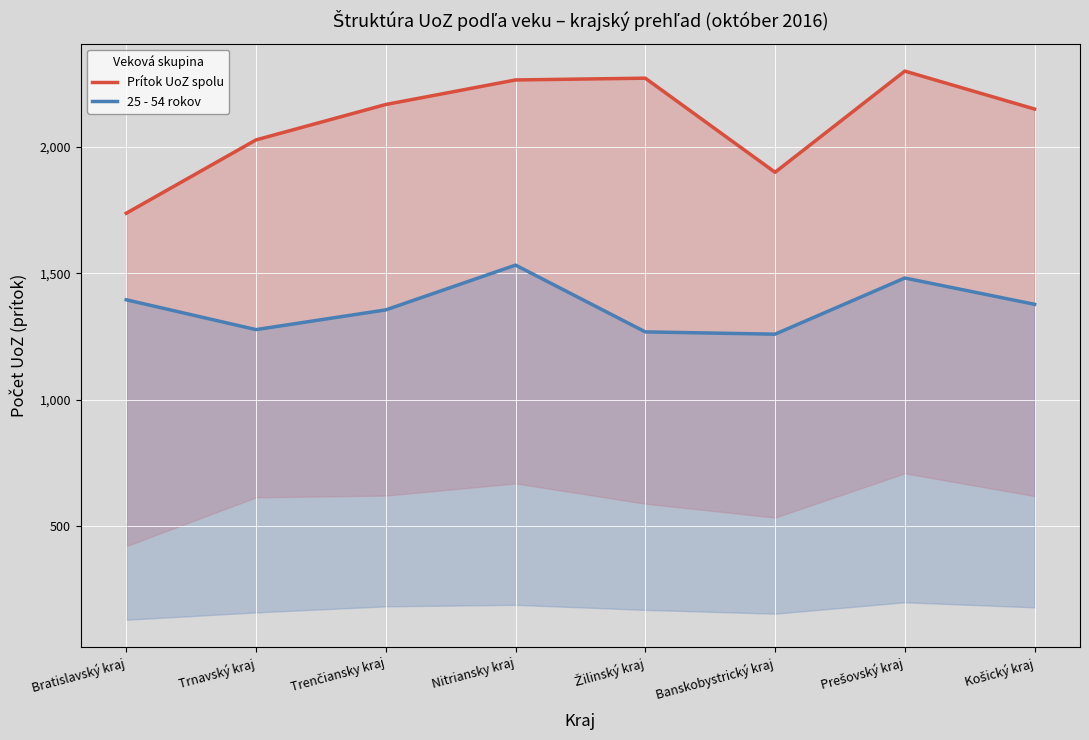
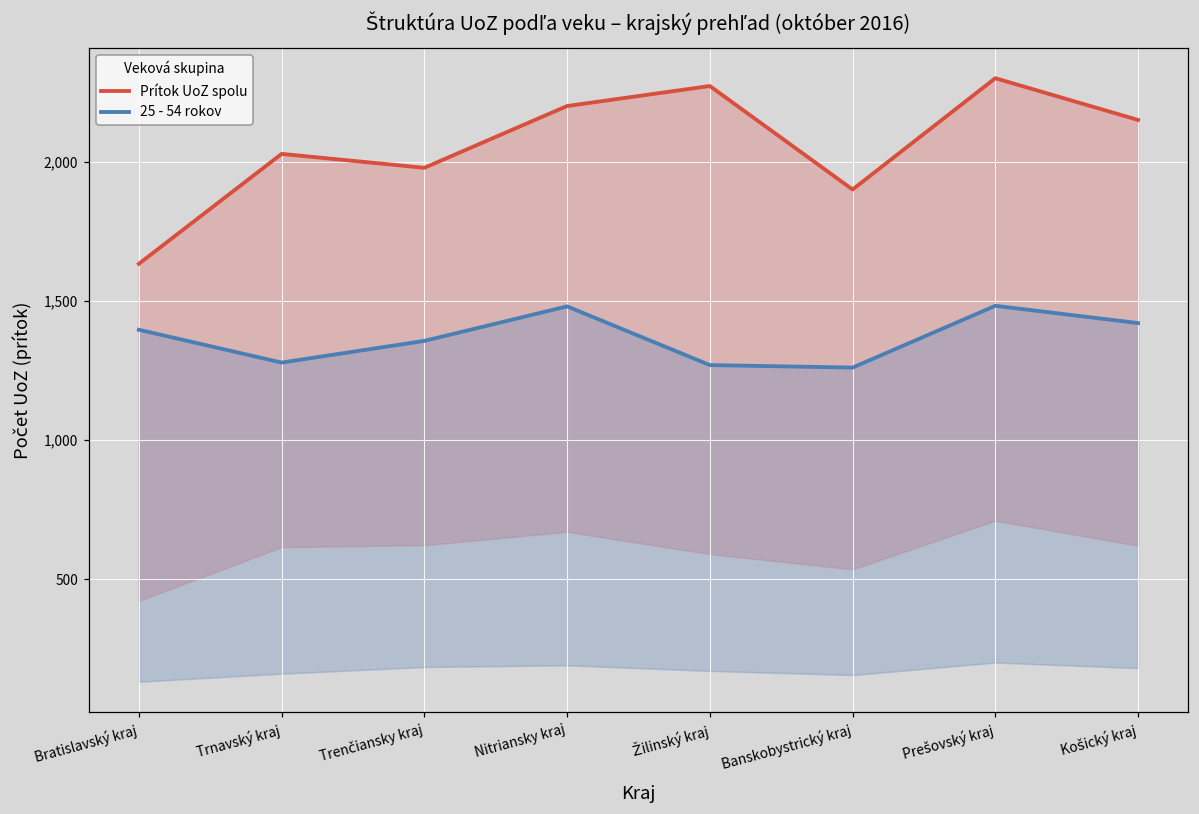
  {
    "Prítok UoZ spolu": {
-     "Bratislavský kraj": "1,740",
+     "Bratislavský kraj": "1,630",
      "Trnavský kraj": "2,030",
-     "Trenčiansky kraj": "2,170",
-     "Nitriansky kraj": "2,270",
+     "Trenčiansky kraj": "1,980",
+     "Nitriansky kraj": "2,200",
      "Žilinský kraj": "2,270",
      "Banskobystrický kraj": "1,900",
      "Prešovský kraj": "2,300",
      "Košický kraj": "2,150"
    },
    "25 - 54 rokov": {
      "Bratislavský kraj": "1,400",
      "Trnavský kraj": "1,280",
      "Trenčiansky kraj": "1,360",
-     "Nitriansky kraj": "1,530",
+     "Nitriansky kraj": "1,480",
      "Žilinský kraj": "1,270",
      "Banskobystrický kraj": "1,260",
      "Prešovský kraj": "1,480",
-     "Košický kraj": "1,380"
+     "Košický kraj": "1,420"
    }
  }
